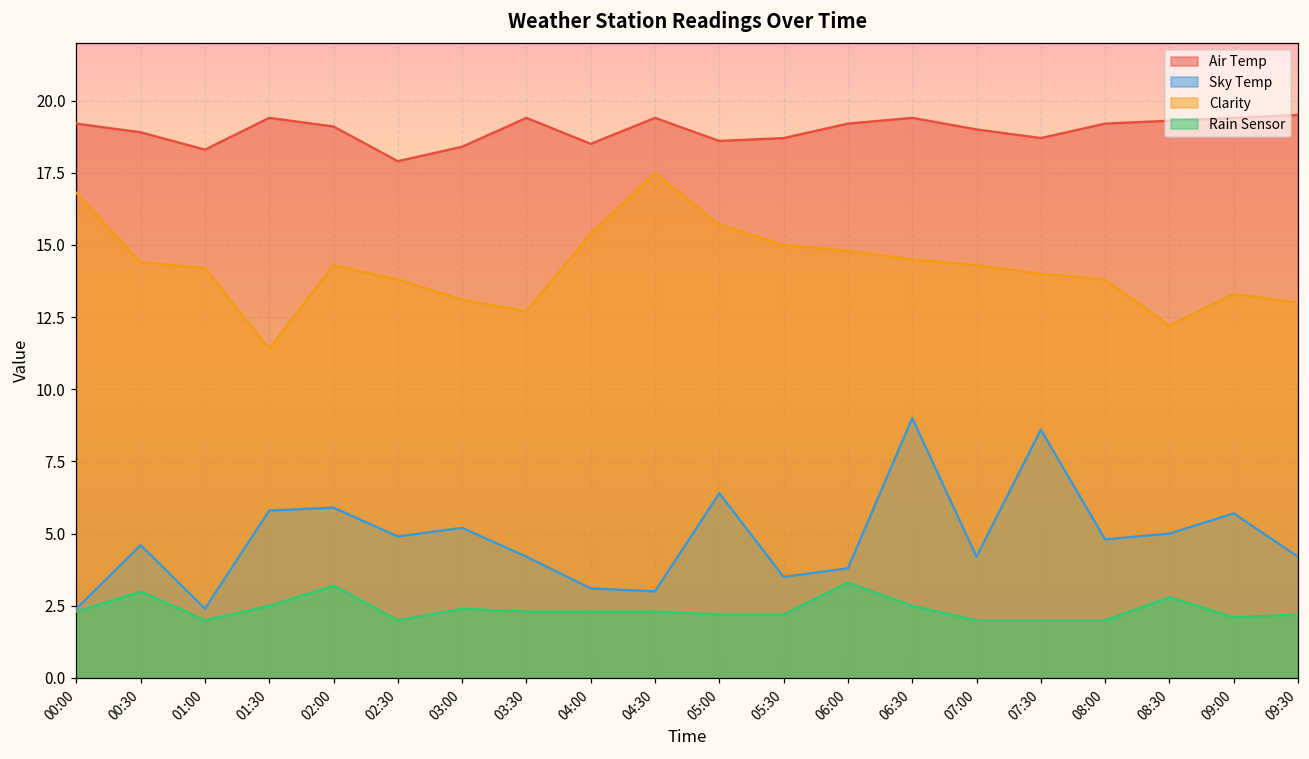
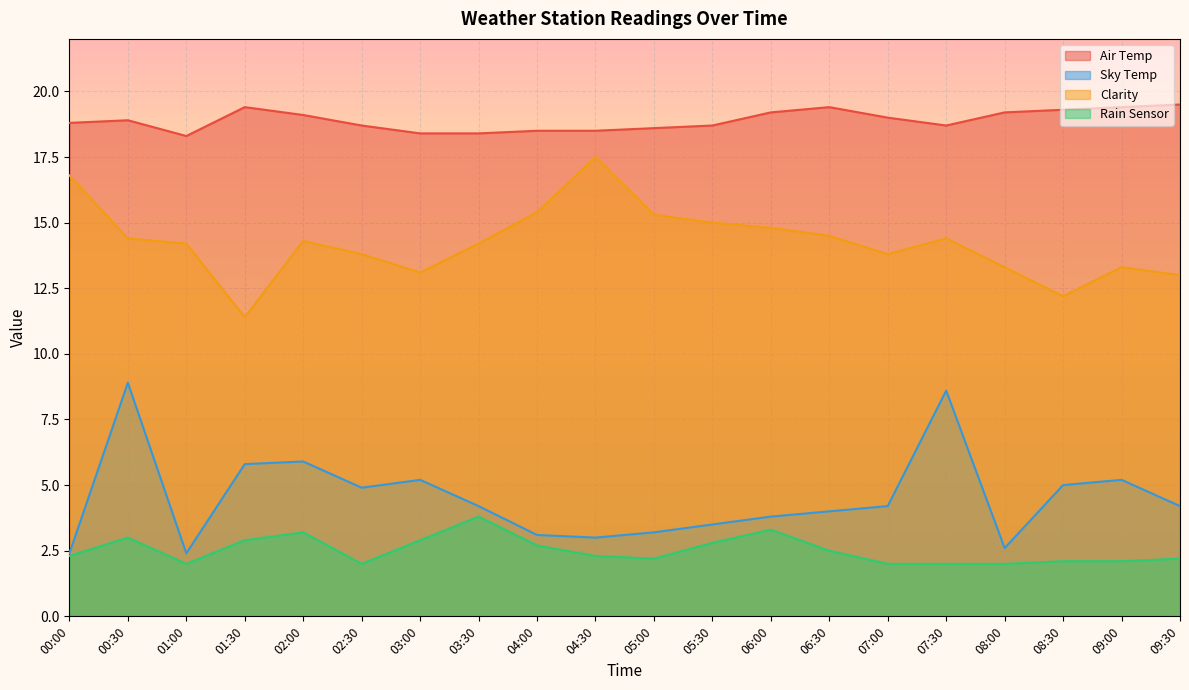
  {
    "Air Temp": {
-     "00:00": 19.2,
+     "00:00": 18.8,
      "00:30": 18.9,
      "01:00": 18.3,
      "01:30": 19.4,
      "02:00": 19.1,
-     "02:30": 17.9,
+     "02:30": 18.7,
      "03:00": 18.4,
-     "03:30": 19.4,
+     "03:30": 18.4,
      "04:00": 18.5,
-     "04:30": 19.4,
+     "04:30": 18.5,
      "05:00": 18.6,
      "05:30": 18.7,
      "06:00": 19.2,
      "06:30": 19.4,
      "07:00": 19.0,
      "07:30": 18.7,
      "08:00": 19.2,
      "09:30": 19.5
    },
    "Sky Temp": {
      "00:00": 2.4,
-     "00:30": 4.6,
+     "00:30": 8.9,
      "01:00": 2.4,
      "01:30": 5.8,
      "02:00": 5.9,
      "02:30": 4.9,
      "03:00": 5.2,
      "03:30": 4.2,
      "04:00": 3.1,
      "04:30": 3.0,
-     "05:00": 6.4,
+     "05:00": 3.2,
      "05:30": 3.5,
      "06:00": 3.8,
-     "06:30": 9,
+     "06:30": 4,
      "07:00": 4.2,
      "07:30": 8.6,
-     "08:00": 4.8,
+     "08:00": 2.6,
      "08:30": 5.0,
-     "09:00": 5.7,
+     "09:00": 5.2,
      "09:30": 4.2
    },
    "Clarity": {
      "00:00": 16.8,
      "00:30": 14.4,
      "01:00": 14.2,
      "01:30": 11.4,
      "02:00": 14.3,
      "02:30": 13.8,
      "03:00": 13.1,
-     "03:30": 12.7,
+     "03:30": 14.2,
      "04:00": 15.4,
      "04:30": 17.5,
-     "05:00": 15.7,
+     "05:00": 15.3,
      "05:30": 15.0,
      "06:00": 14.8,
      "06:30": 14.5,
-     "07:00": 14.3,
-     "07:30": 14.0,
-     "08:00": 13.8,
+     "07:00": 13.8,
+     "07:30": 14.4,
+     "08:00": 13.3,
      "08:30": 12.2,
      "09:00": 13.3,
      "09:30": 13.0
    },
    "Rain Sensor": {
      "00:00": 2.3,
      "00:30": 3.0,
      "01:00": 2.0,
-     "01:30": 2.5,
+     "01:30": 2.9,
      "02:00": 3.2,
      "02:30": 2.0,
-     "03:00": 2.4,
-     "03:30": 2.3,
-     "04:00": 2.3,
+     "03:00": 2.9,
+     "03:30": 3.8,
+     "04:00": 2.7,
      "04:30": 2.3,
      "05:00": 2.2,
-     "05:30": 2.2,
+     "05:30": 2.8,
      "06:00": 3.3,
      "06:30": 2.5,
      "07:00": 2.0,
      "07:30": 2.0,
      "08:00": 2.0,
-     "08:30": 2.8,
+     "08:30": 2.1,
      "09:00": 2.1,
      "09:30": 2.2
    }
  }
